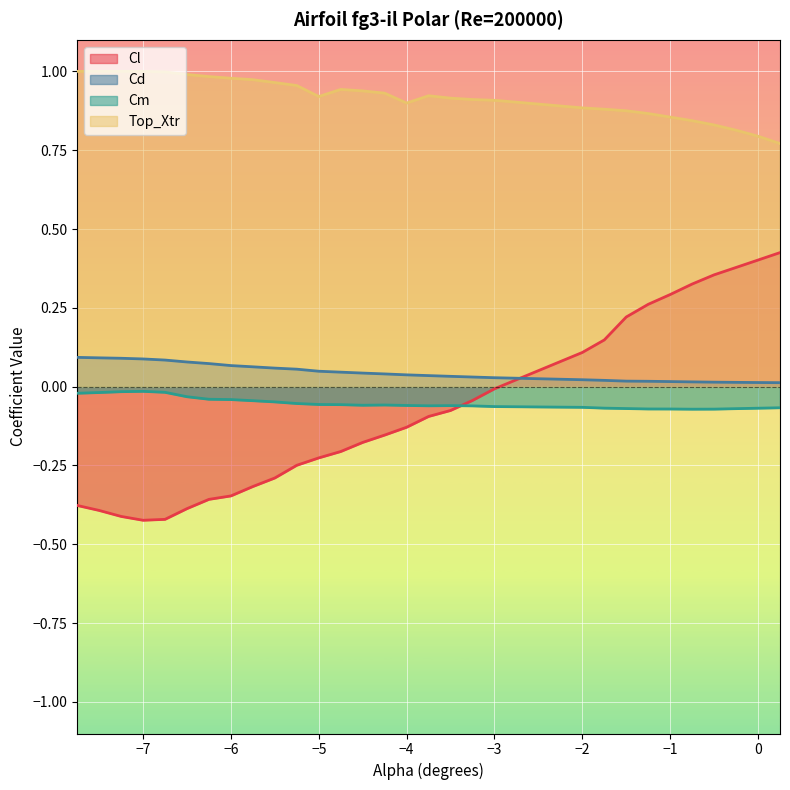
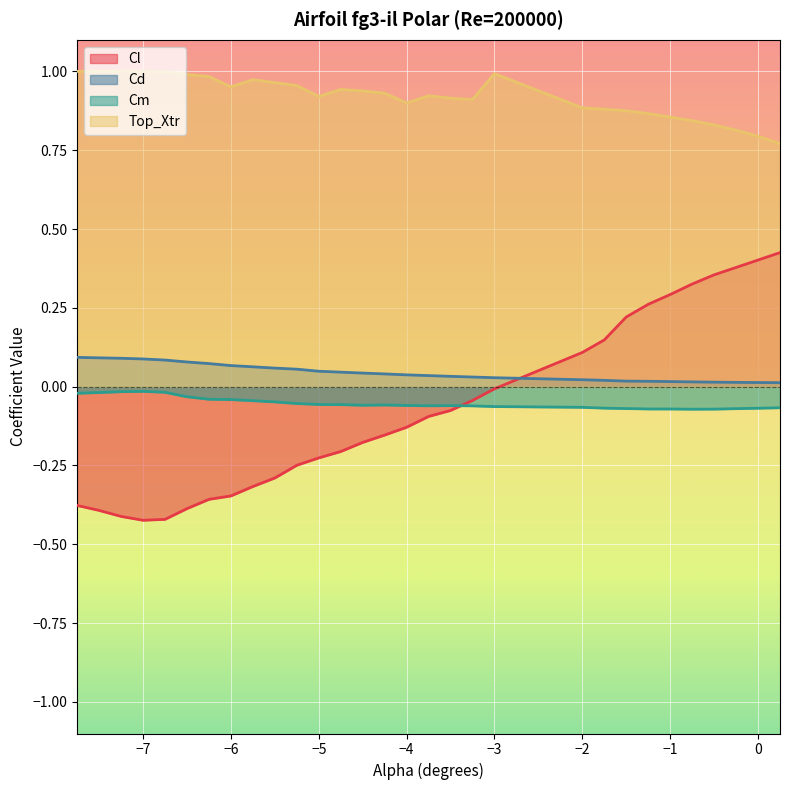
  {
    "Top_Xtr": {
-     "−6": 0.98,
+     "−6": 0.95,
      "−5": 0.92,
      "−4": 0.90,
-     "−3": 0.91,
+     "−3": 0.99,
      "−2": 0.88,
      "−1": 0.86,
      "0": 0.79
    }
  }
